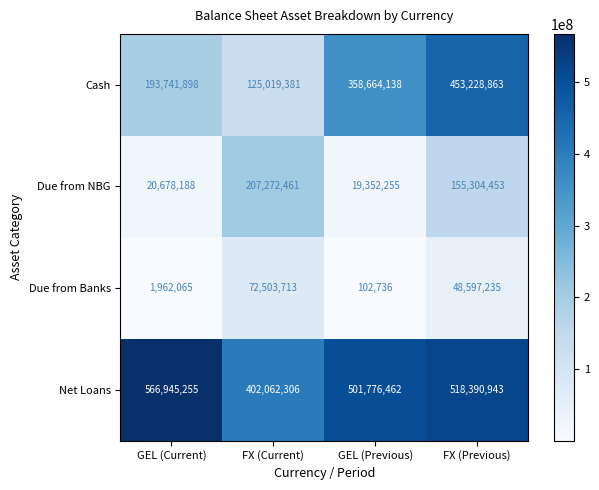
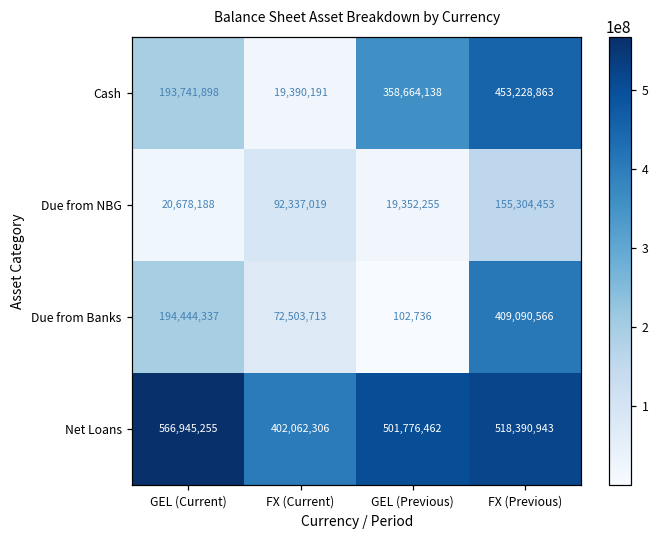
  {
    "Cash": {
      "GEL (Current)": "193,741,898",
-     "FX (Current)": "125,019,381",
+     "FX (Current)": "19,390,191",
      "GEL (Previous)": "358,664,138",
      "FX (Previous)": "453,228,863"
    },
    "Due from NBG": {
      "GEL (Current)": "20,678,188",
-     "FX (Current)": "207,272,461",
+     "FX (Current)": "92,337,019",
      "GEL (Previous)": "19,352,255",
      "FX (Previous)": "155,304,453"
    },
    "Due from Banks": {
-     "GEL (Current)": "1,962,065",
+     "GEL (Current)": "194,444,337",
      "FX (Current)": "72,503,713",
      "GEL (Previous)": "102,736",
-     "FX (Previous)": "48,597,235"
+     "FX (Previous)": "409,090,566"
    },
    "Net Loans": {
      "GEL (Current)": "566,945,255",
      "FX (Current)": "402,062,306",
      "GEL (Previous)": "501,776,462",
      "FX (Previous)": "518,390,943"
    }
  }
